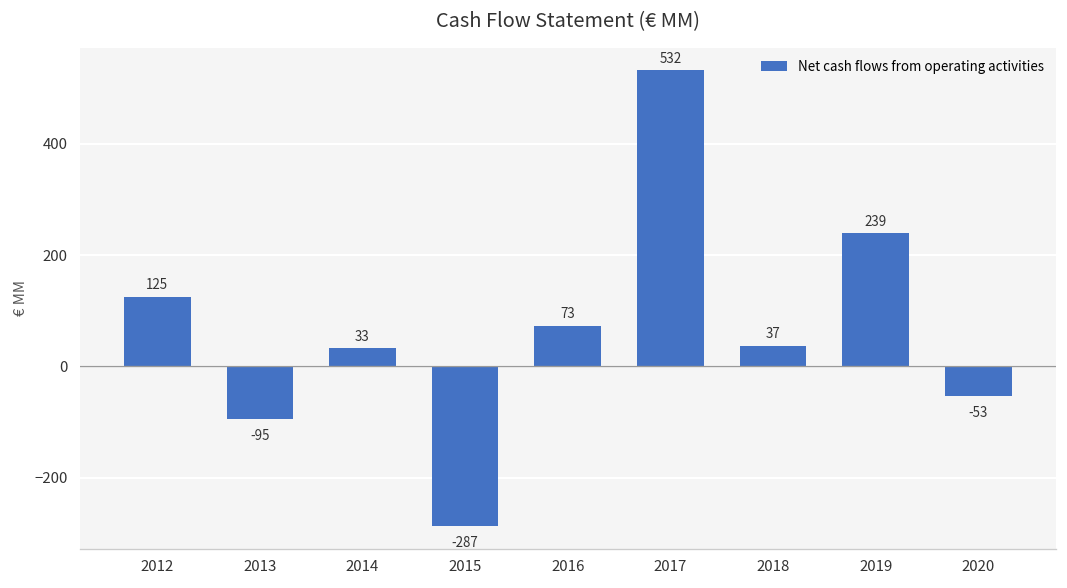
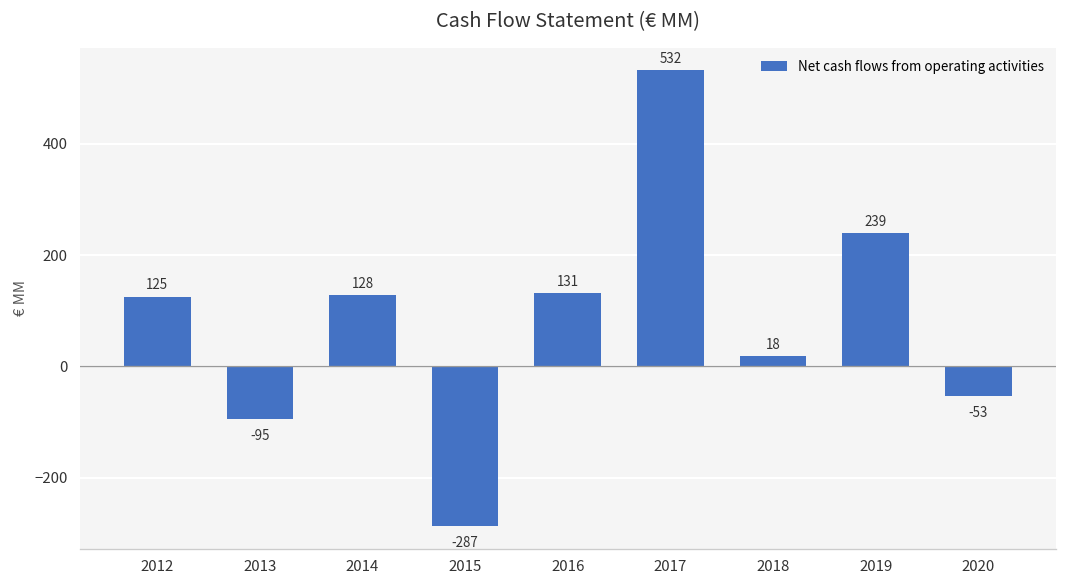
  {
    "2012": 125,
    "2013": -95,
-   "2014": 33,
+   "2014": 128,
    "2015": -287,
-   "2016": 73,
+   "2016": 131,
    "2017": 532,
-   "2018": 37,
+   "2018": 18,
    "2019": 239,
    "2020": -53
  }
